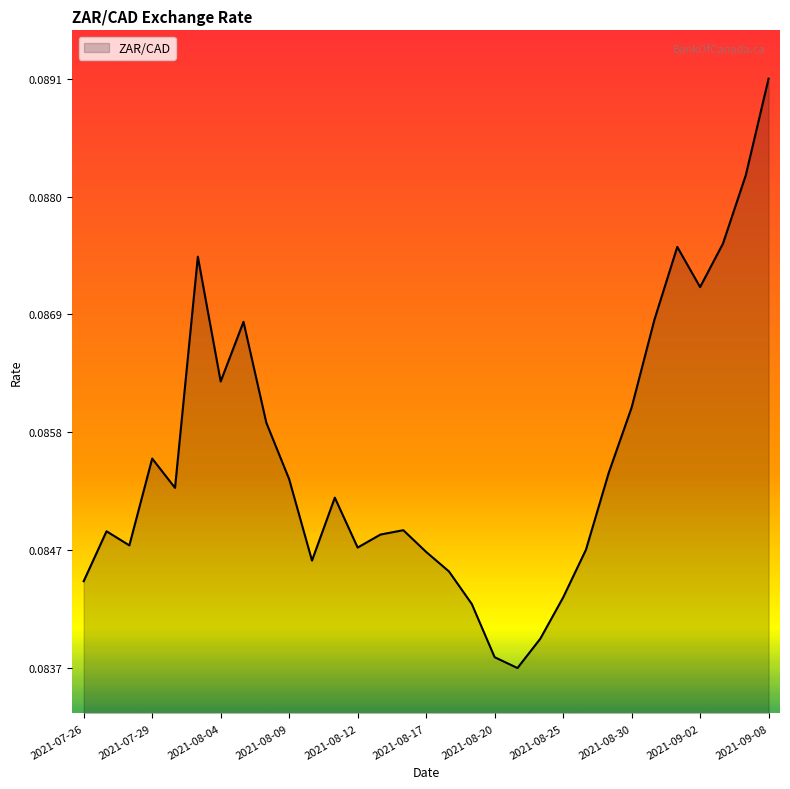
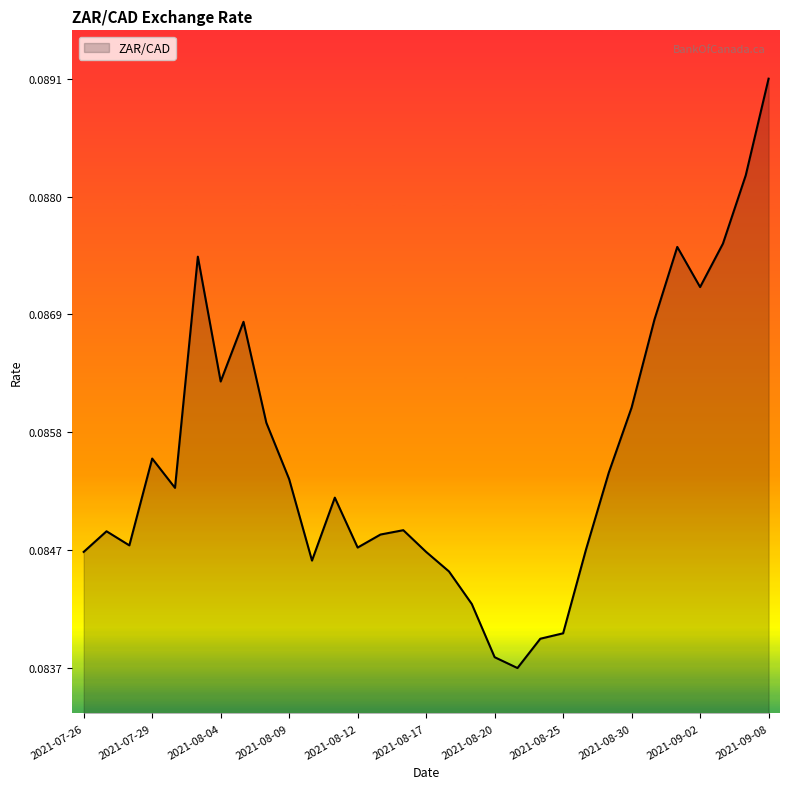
  {
-   "2021-07-26": 0.08446,
+   "2021-07-26": 0.08473,
    "2021-07-29": 0.08559,
    "2021-08-04": 0.08630,
    "2021-08-09": 0.08540,
    "2021-08-12": 0.08477,
    "2021-08-17": 0.08473,
    "2021-08-20": 0.08376,
-   "2021-08-25": 0.08431,
+   "2021-08-25": 0.08398,
    "2021-08-30": 0.08606,
    "2021-09-02": 0.08717,
    "2021-09-08": 0.08909
  }
